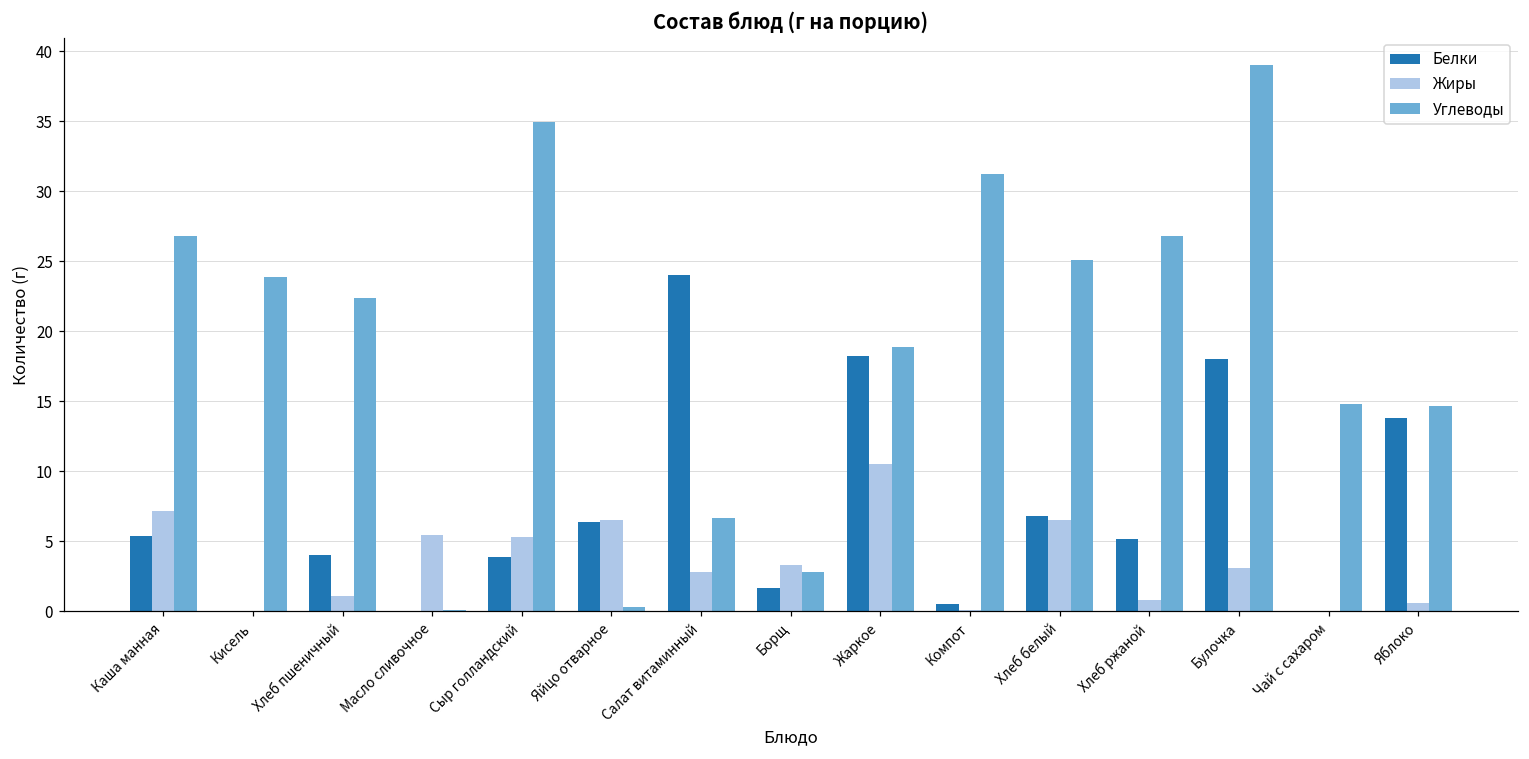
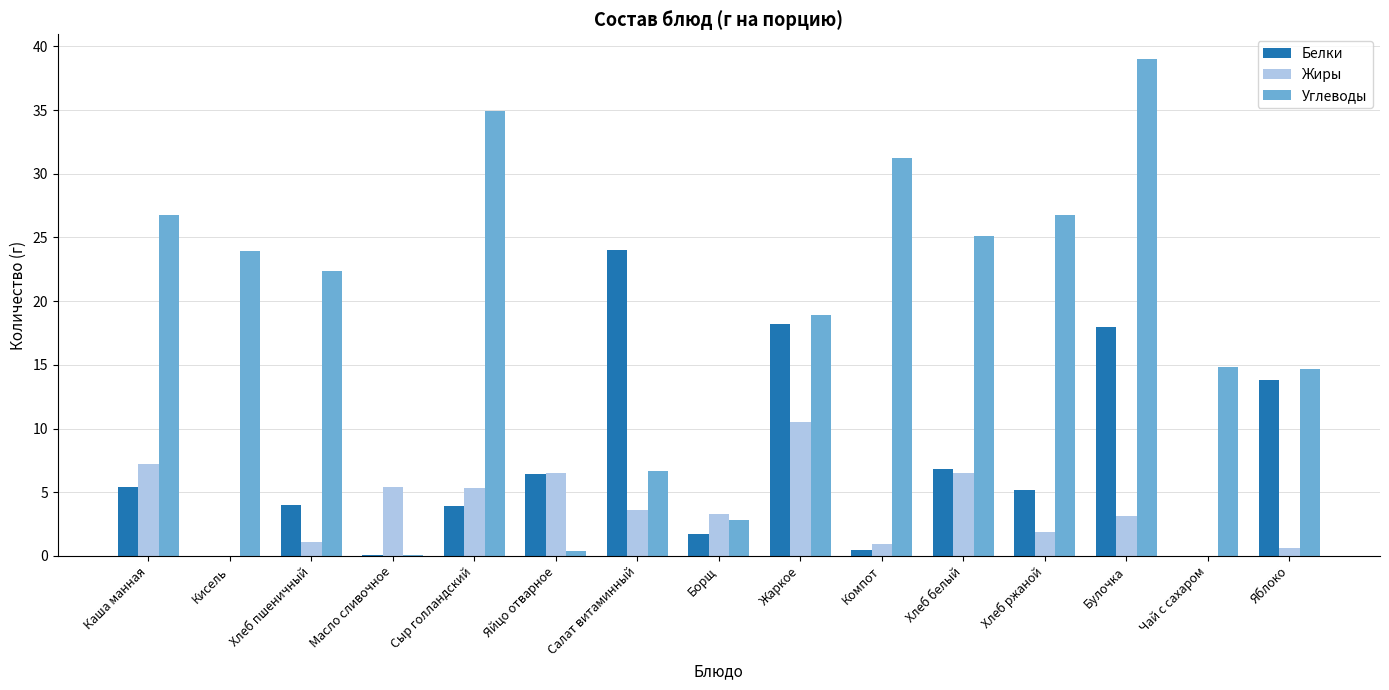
  {
    "Белки": {
      "Каша манная": 5.4,
      "Кисель": 0.0,
      "Хлеб пшеничный": 4.0,
      "Сыр голландский": 3.9,
      "Яйцо отварное": 6.4,
      "Салат витаминный": 24.0,
      "Борщ": 1.7,
      "Жаркое": 18.2,
      "Компот": 0.5,
      "Хлеб белый": 6.8,
      "Хлеб ржаной": 5.2,
      "Булочка": 18.0,
      "Чай с сахаром": 0.0,
      "Яблоко": 13.8
    },
    "Жиры": {
      "Каша манная": 7.2,
      "Кисель": 0.0,
      "Хлеб пшеничный": 1.1,
      "Масло сливочное": 5.4,
      "Сыр голландский": 5.3,
      "Яйцо отварное": 6.5,
-     "Салат витаминный": 2.8,
+     "Салат витаминный": 3.6,
      "Борщ": 3.3,
      "Жаркое": 10.5,
-     "Компот": 0.1,
+     "Компот": 0.9,
      "Хлеб белый": 6.5,
-     "Хлеб ржаной": 0.8,
+     "Хлеб ржаной": 1.9,
      "Булочка": 3.1,
      "Чай с сахаром": 0.0,
      "Яблоко": 0.6
    },
    "Углеводы": {
      "Каша манная": 26.8,
      "Кисель": 23.9,
      "Хлеб пшеничный": 22.4,
      "Сыр голландский": 34.9,
      "Яйцо отварное": 0.4,
      "Салат витаминный": 6.7,
      "Борщ": 2.8,
      "Жаркое": 18.9,
      "Компот": 31.2,
      "Хлеб белый": 25.1,
      "Хлеб ржаной": 26.8,
      "Булочка": 39.0,
      "Чай с сахаром": 14.8,
      "Яблоко": 14.7
    }
  }
